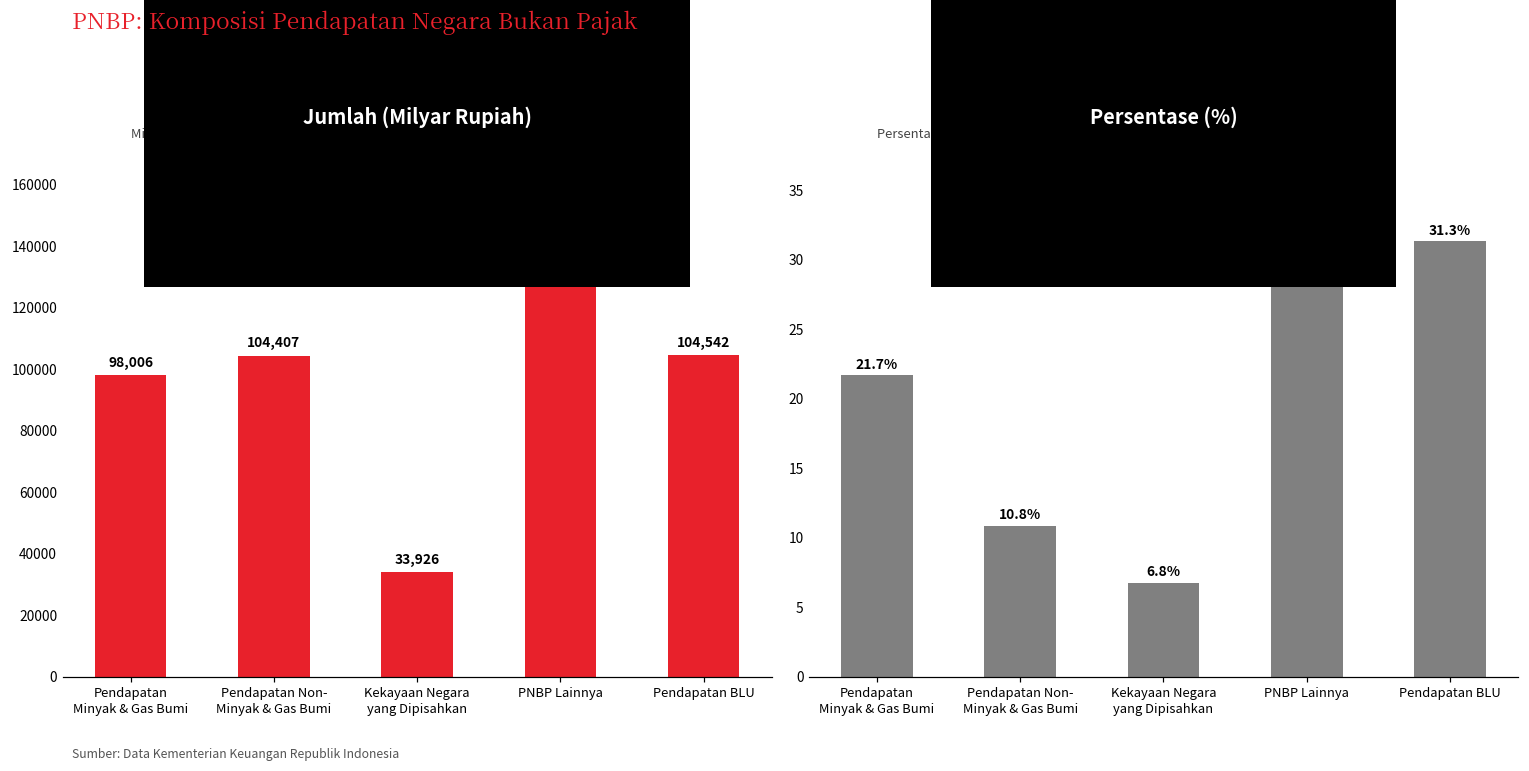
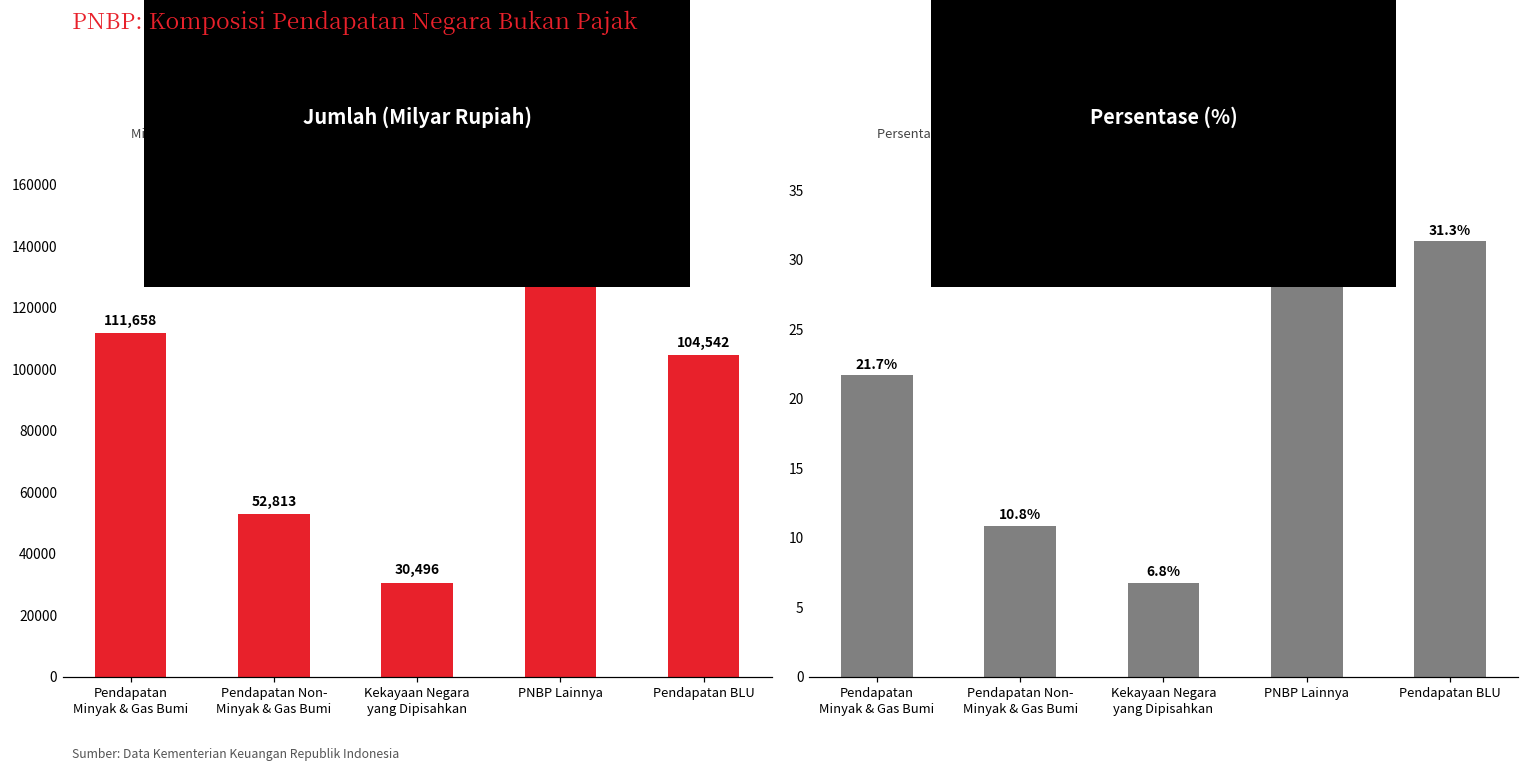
  {
    "Jumlah (Milyar Rupiah)": {
-     "Pendapatan Minyak & Gas Bumi": "98,006",
-     "Pendapatan Non- Minyak & Gas Bumi": "104,407",
-     "Kekayaan Negara yang Dipisahkan": "33,926",
+     "Pendapatan Minyak & Gas Bumi": "111,658",
+     "Pendapatan Non- Minyak & Gas Bumi": "52,813",
+     "Kekayaan Negara yang Dipisahkan": "30,496",
      "Pendapatan BLU": "104,542"
    },
    "Persentase (%)": {
      "Pendapatan Minyak & Gas Bumi": "21.7%",
      "Pendapatan Non- Minyak & Gas Bumi": "10.8%",
      "Kekayaan Negara yang Dipisahkan": "6.8%",
      "Pendapatan BLU": "31.3%"
    }
  }
